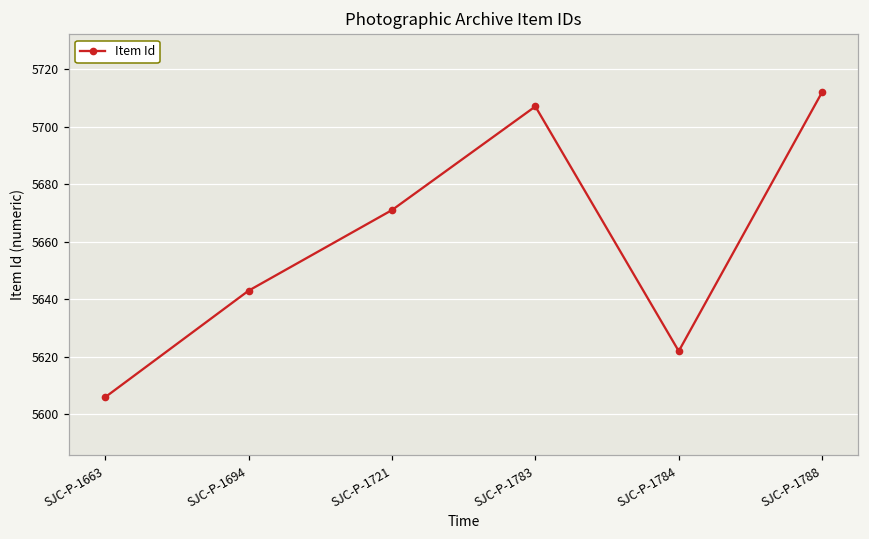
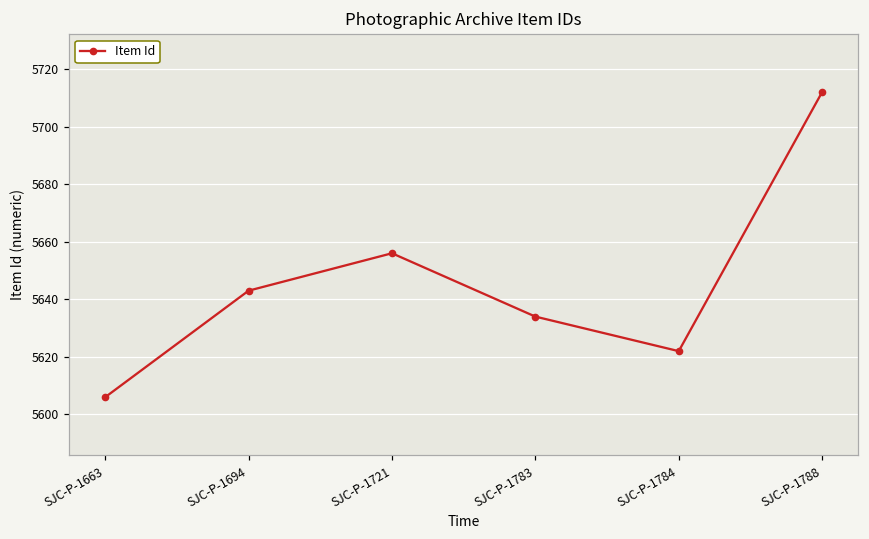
  {
    "SJC-P-1663": 5606,
    "SJC-P-1694": 5643,
-   "SJC-P-1721": 5671,
-   "SJC-P-1783": 5707,
+   "SJC-P-1721": 5656,
+   "SJC-P-1783": 5634,
    "SJC-P-1784": 5622,
    "SJC-P-1788": 5712
  }
